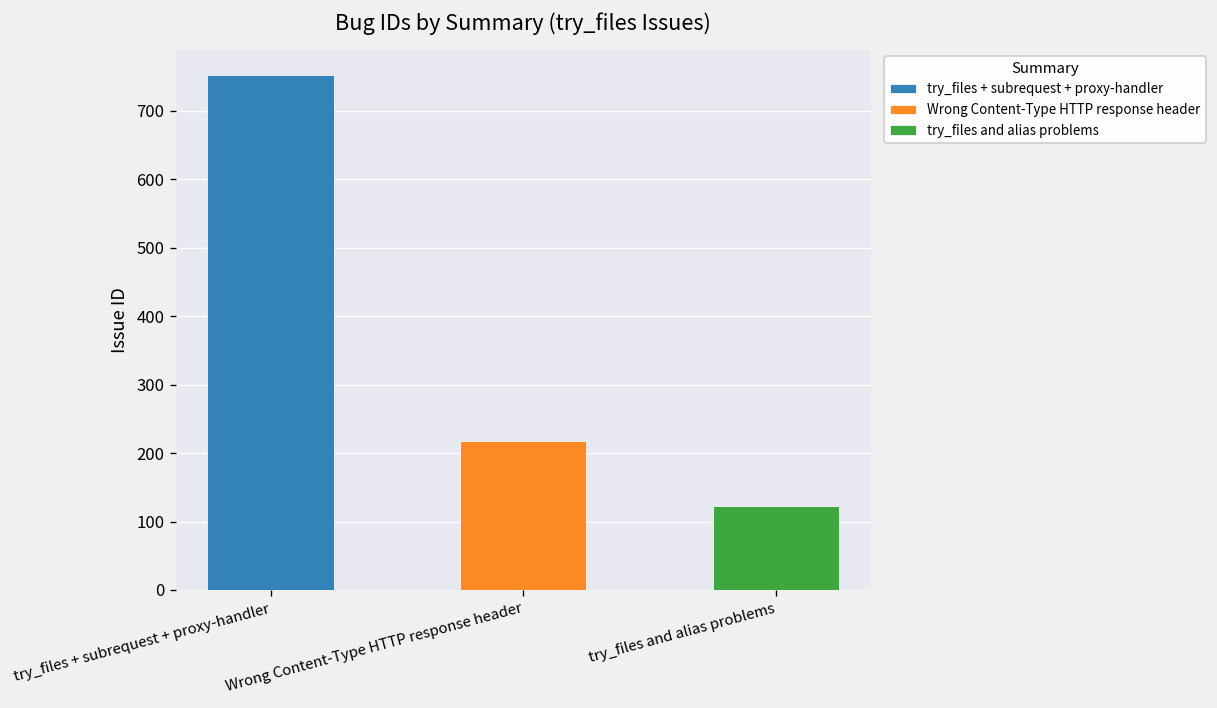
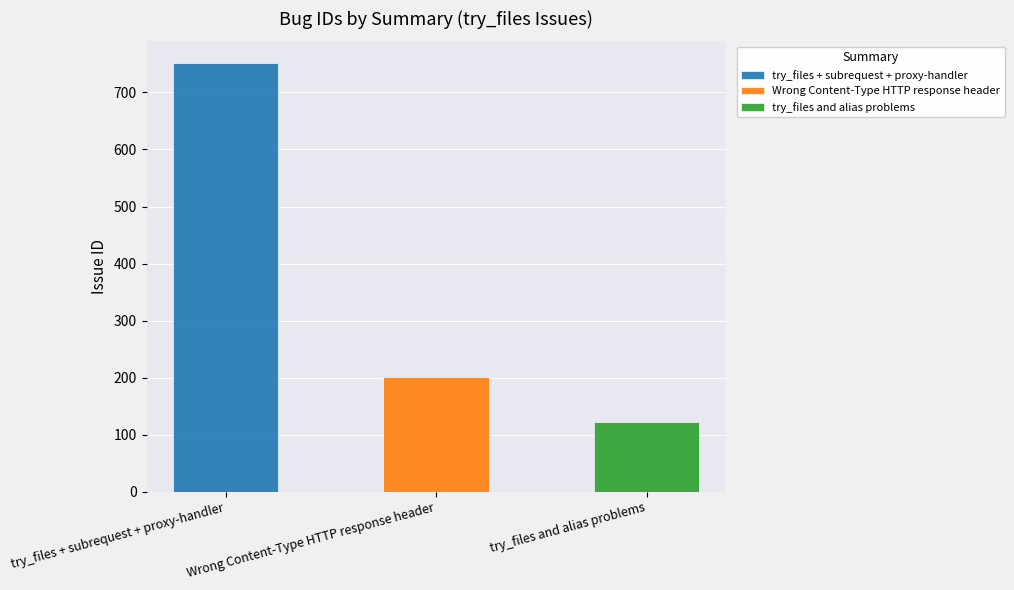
  {
    "try_files + subrequest + proxy-handler": 750,
-   "Wrong Content-Type HTTP response header": 220,
+   "Wrong Content-Type HTTP response header": 200,
    "try_files and alias problems": 120
  }
